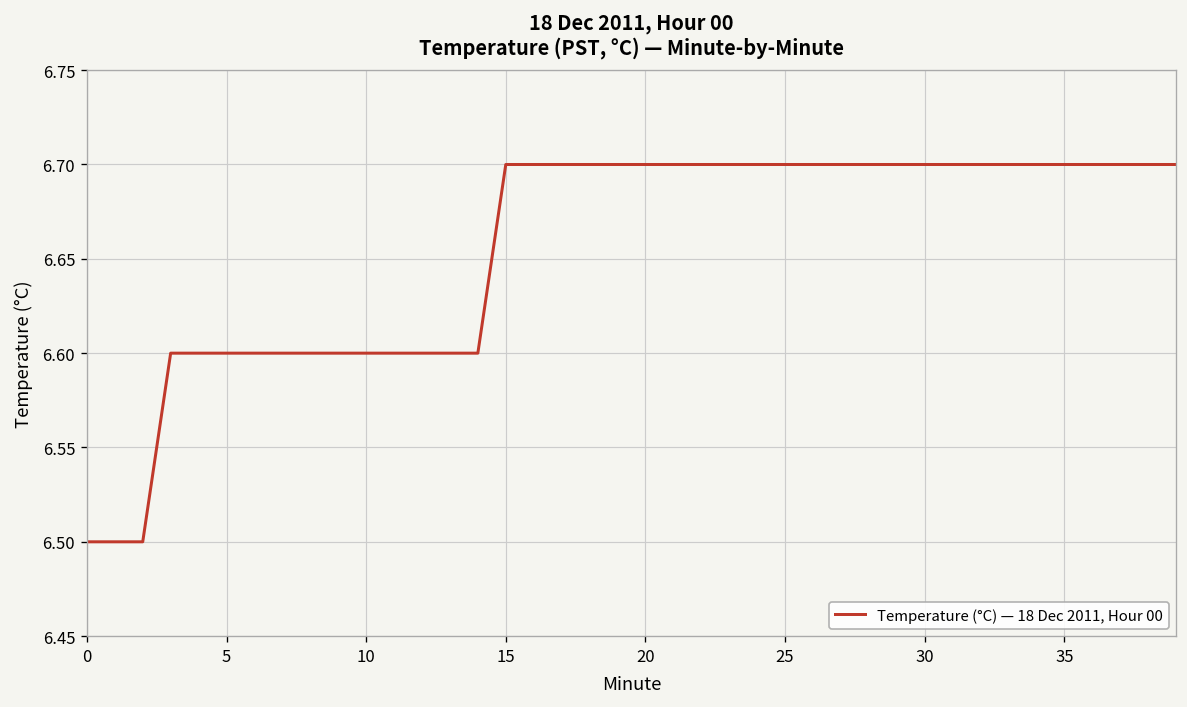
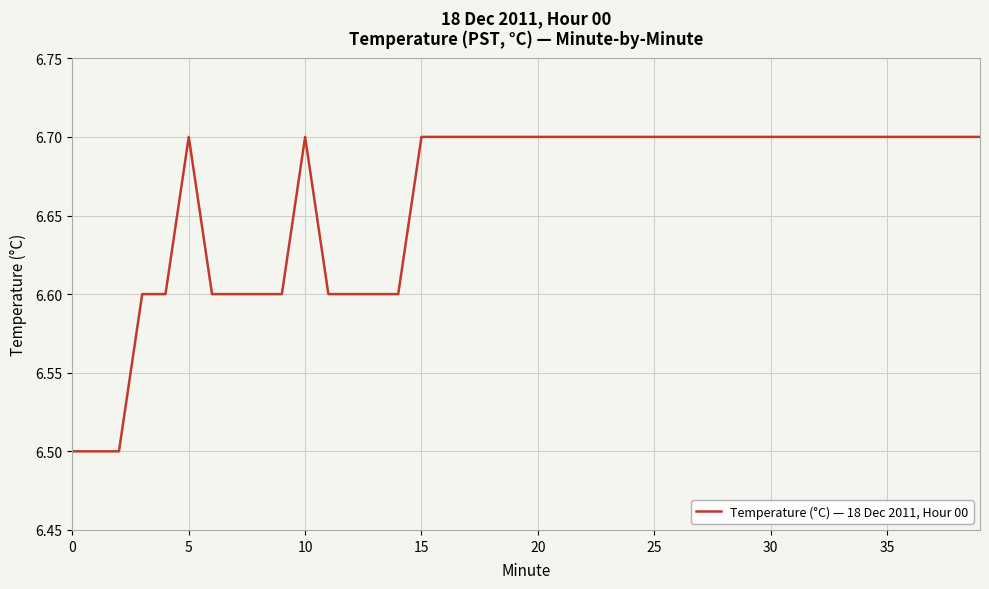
  {
    "0": 6.5,
-   "5": 6.6,
-   "10": 6.6,
+   "5": 6.7,
+   "10": 6.7,
    "15": 6.7,
    "20": 6.7,
    "25": 6.7,
    "30": 6.7,
    "35": 6.7
  }
